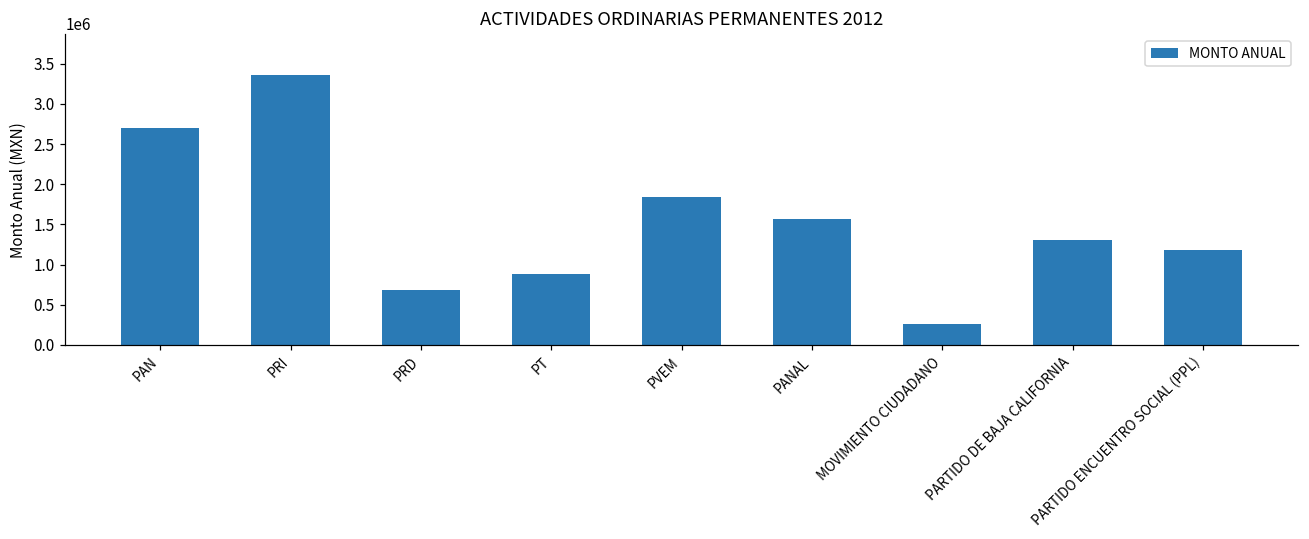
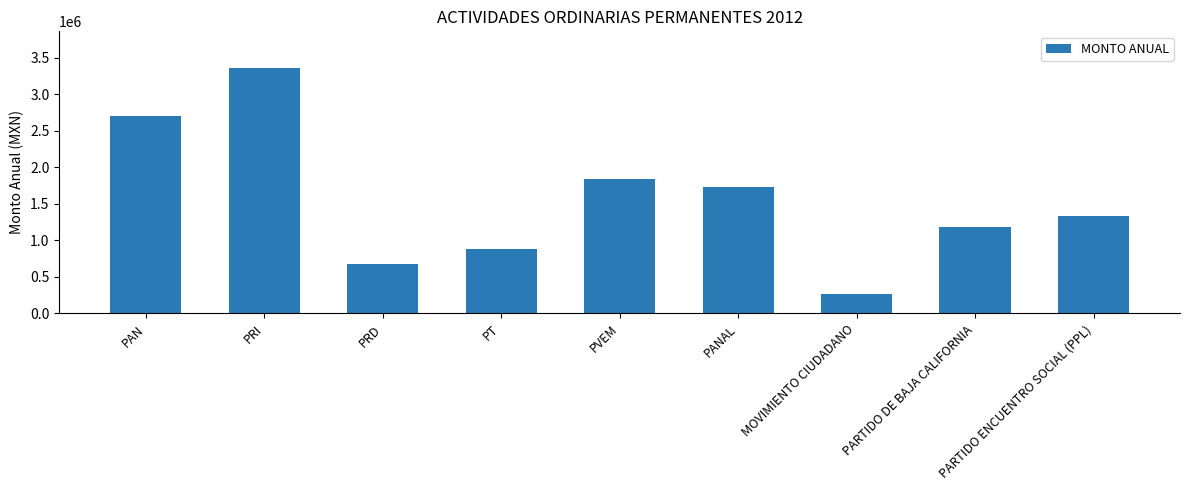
  {
    "PAN": 2700000,
    "PRI": 3400000,
    "PRD": 700000,
    "PT": 900000,
    "PVEM": 1800000,
-   "PANAL": 1600000,
+   "PANAL": 1700000,
    "MOVIMIENTO CIUDADANO": 300000,
-   "PARTIDO DE BAJA CALIFORNIA": 1300000,
-   "PARTIDO ENCUENTRO SOCIAL (PPL)": 1200000
+   "PARTIDO DE BAJA CALIFORNIA": 1200000,
+   "PARTIDO ENCUENTRO SOCIAL (PPL)": 1300000
  }
